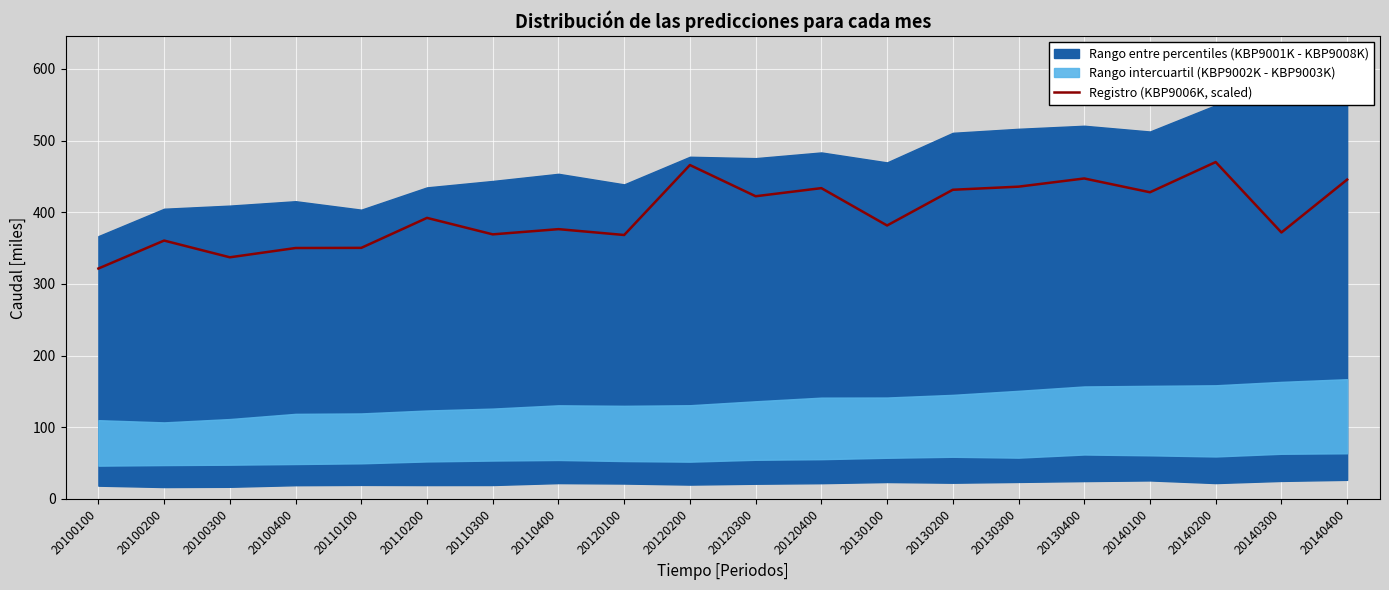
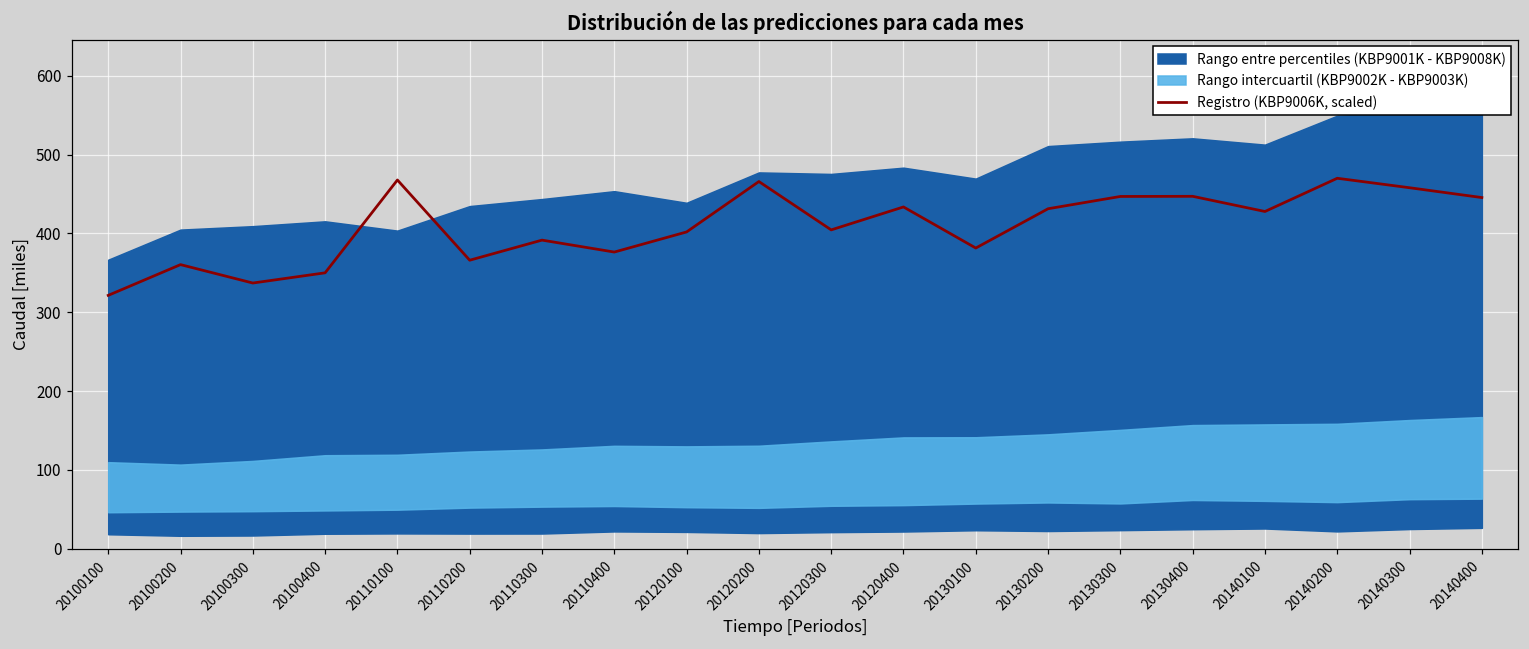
  {
    "Registro (KBP9006K, scaled)": {
      "20100100": 320,
      "20100200": 360,
      "20100300": 340,
      "20100400": 350,
-     "20110100": 350,
-     "20110200": 390,
-     "20110300": 370,
+     "20110100": 470,
+     "20110200": 370,
+     "20110300": 390,
      "20110400": 380,
-     "20120100": 370,
+     "20120100": 400,
      "20120200": 470,
-     "20120300": 420,
+     "20120300": 400,
      "20120400": 430,
      "20130100": 380,
      "20130200": 430,
-     "20130300": 440,
+     "20130300": 450,
      "20130400": 450,
      "20140100": 430,
      "20140200": 470,
-     "20140300": 370,
+     "20140300": 460,
      "20140400": 450
    }
  }
